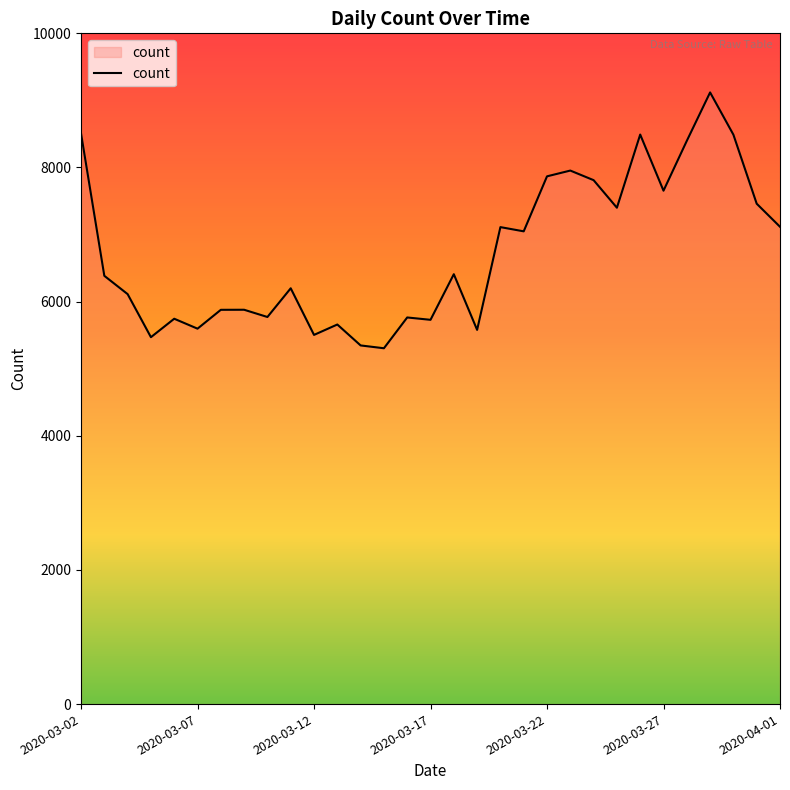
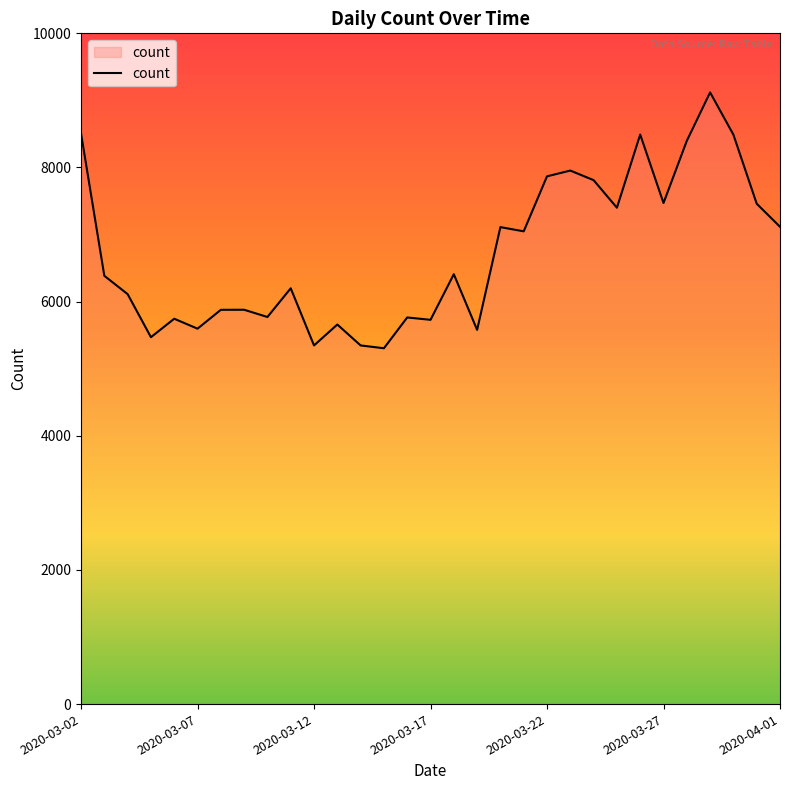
  {
    "2020-03-02": 8500,
    "2020-03-07": 5600,
-   "2020-03-12": 5500,
+   "2020-03-12": 5300,
    "2020-03-17": 5700,
    "2020-03-22": 7900,
-   "2020-03-27": 7700,
+   "2020-03-27": 7500,
    "2020-04-01": 7100
  }
